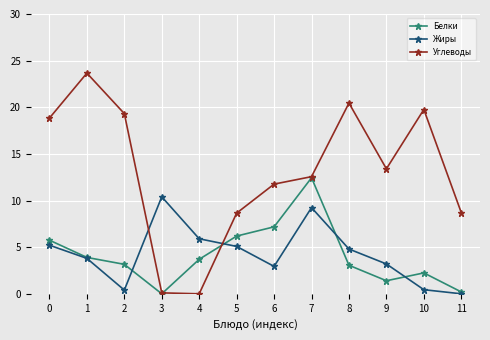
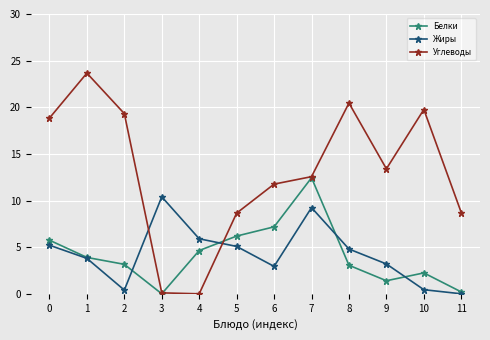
  {
    "Белки": {
      "0": 6,
      "2": 3,
-     "4": 4,
+     "4": 5,
      "5": 6,
      "6": 7,
      "8": 3,
      "9": 1,
      "10": 2
    },
    "Жиры": {
      "0": 5,
      "2": 0,
      "3": 10,
      "4": 6,
      "5": 5,
      "6": 3,
      "7": 9,
      "8": 5,
      "9": 3,
      "10": 0
    },
    "Углеводы": {
      "0": 19,
      "1": 24,
      "2": 19,
      "4": 0,
      "5": 9,
      "6": 12,
      "8": 20,
      "9": 13,
      "10": 20,
      "11": 9
    }
  }
